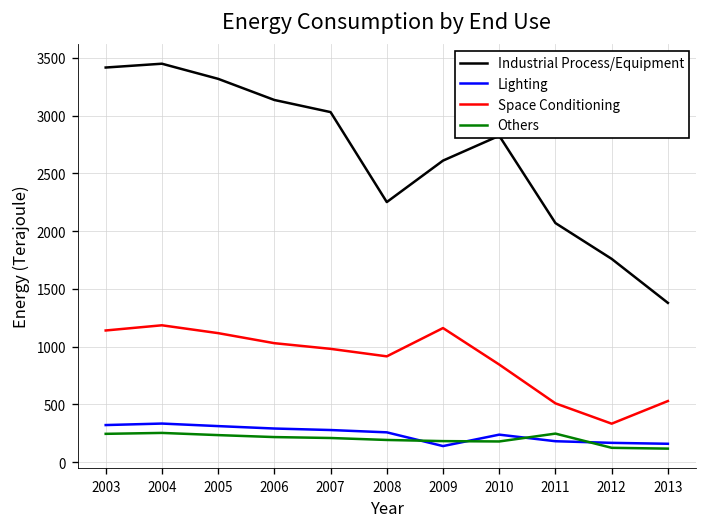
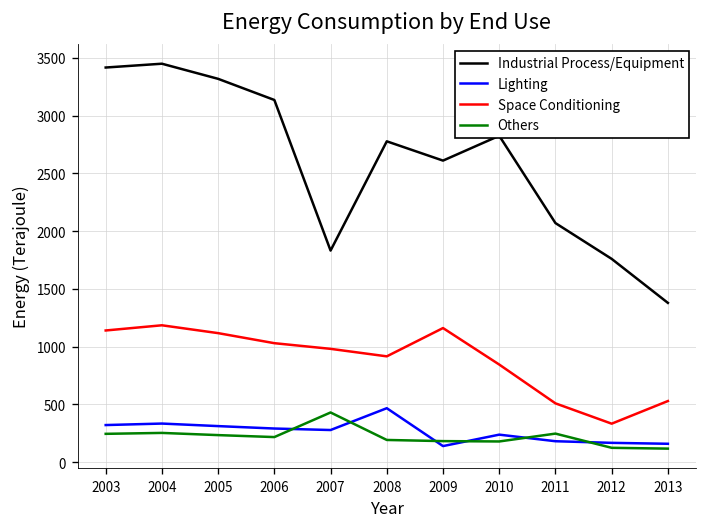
  {
    "Industrial Process/Equipment": {
      "2003": 3400,
      "2004": 3400,
      "2005": 3300,
      "2006": 3100,
-     "2007": 3000,
-     "2008": 2300,
+     "2007": 1800,
+     "2008": 2800,
      "2009": 2600,
      "2010": 2800,
      "2011": 2100,
      "2012": 1800,
      "2013": 1400
    },
    "Lighting": {
      "2003": 300,
      "2004": 300,
      "2005": 300,
      "2006": 300,
      "2007": 300,
-     "2008": 300,
+     "2008": 500,
      "2009": 100,
      "2010": 200,
      "2011": 200,
      "2012": 200,
      "2013": 200
    },
    "Space Conditioning": {
      "2003": 1100,
      "2004": 1200,
      "2005": 1100,
      "2006": 1000,
      "2007": 1000,
      "2008": 900,
      "2009": 1200,
      "2010": 800,
      "2011": 500,
      "2012": 300,
      "2013": 500
    },
    "Others": {
      "2003": 200,
      "2004": 300,
      "2005": 200,
      "2006": 200,
-     "2007": 200,
+     "2007": 400,
      "2008": 200,
      "2009": 200,
      "2010": 200,
      "2011": 200,
      "2012": 100,
      "2013": 100
    }
  }
